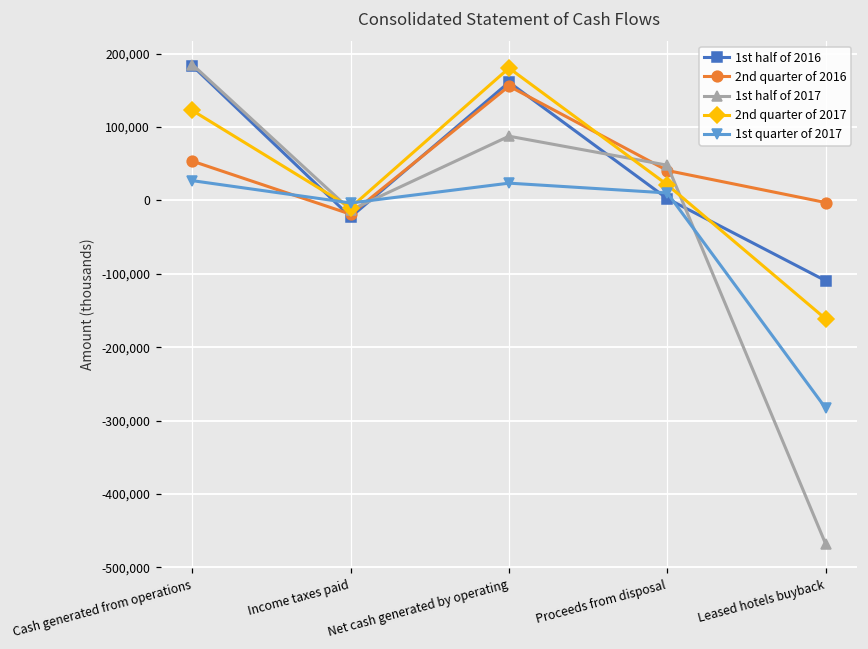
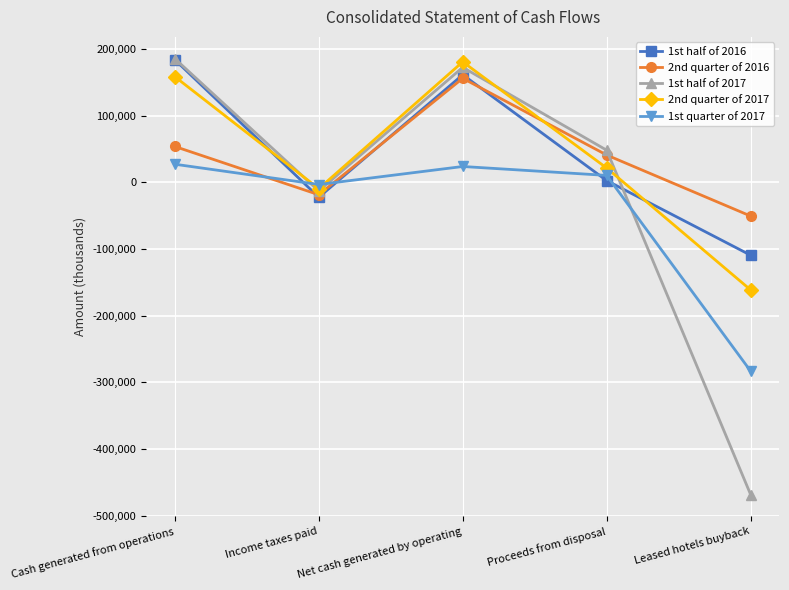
  {
    "2nd quarter of 2016": {
      "Cash generated from operations": "50,000",
      "Net cash generated by operating": "160,000",
      "Proceeds from disposal": "40,000",
-     "Leased hotels buyback": "0"
+     "Leased hotels buyback": "-50,000"
    },
    "1st half of 2017": {
-     "Net cash generated by operating": "90,000",
+     "Net cash generated by operating": "170,000",
      "Proceeds from disposal": "50,000",
      "Leased hotels buyback": "-470,000"
    },
    "2nd quarter of 2017": {
-     "Cash generated from operations": "120,000",
+     "Cash generated from operations": "160,000",
      "Net cash generated by operating": "180,000",
      "Proceeds from disposal": "20,000",
      "Leased hotels buyback": "-160,000"
    }
  }
